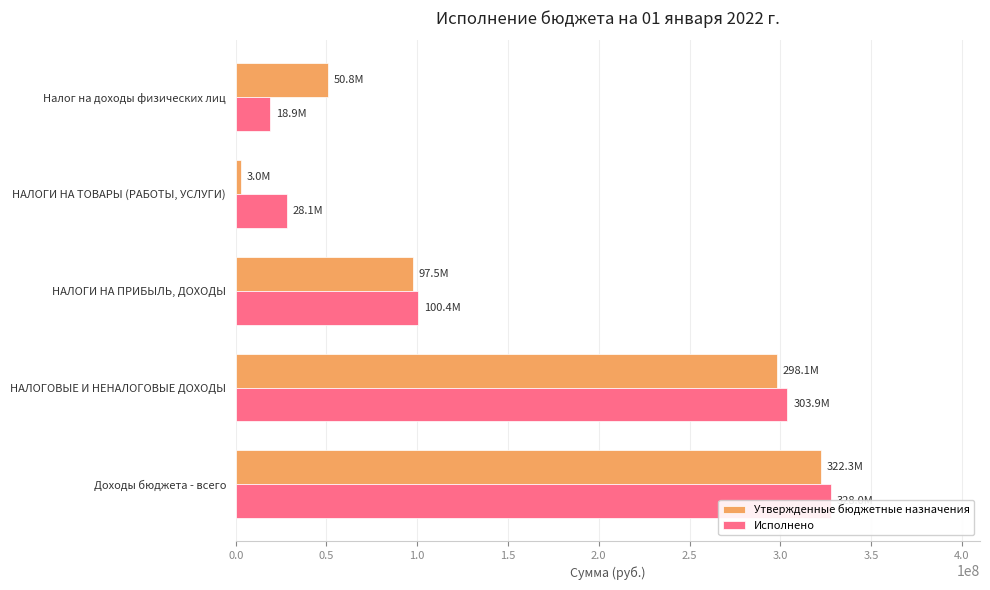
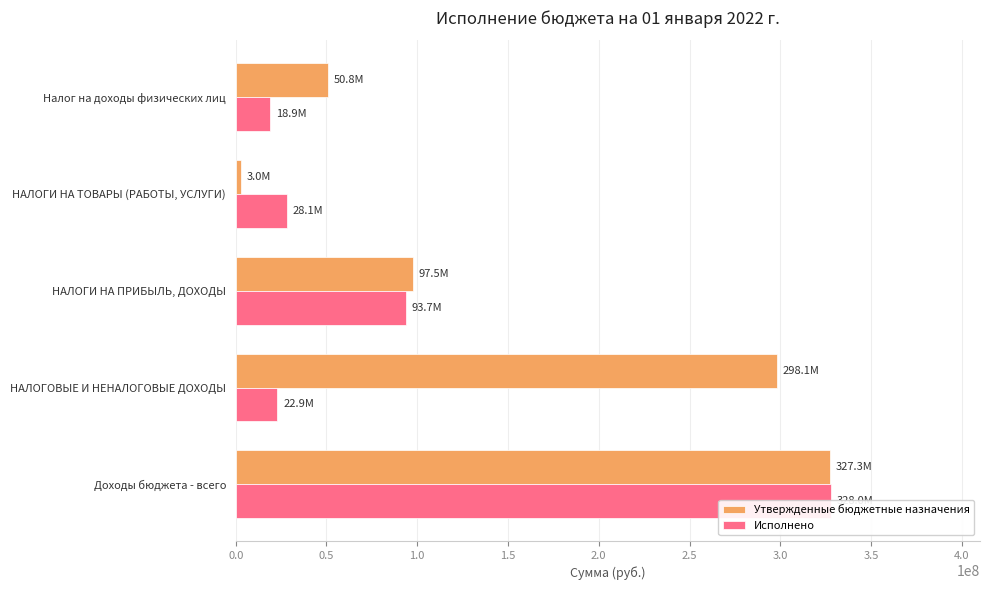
  {
    "Утвержденные бюджетные назначения": {
      "Налог на доходы физических лиц": "50.8M",
      "НАЛОГИ НА ТОВАРЫ (РАБОТЫ, УСЛУГИ)": "3.0M",
      "НАЛОГИ НА ПРИБЫЛЬ, ДОХОДЫ": "97.5M",
      "НАЛОГОВЫЕ И НЕНАЛОГОВЫЕ ДОХОДЫ": "298.1M",
-     "Доходы бюджета - всего": "322.3M"
+     "Доходы бюджета - всего": "327.3M"
    },
    "Исполнено": {
      "Налог на доходы физических лиц": "18.9M",
      "НАЛОГИ НА ТОВАРЫ (РАБОТЫ, УСЛУГИ)": "28.1M",
-     "НАЛОГИ НА ПРИБЫЛЬ, ДОХОДЫ": "100.4M",
-     "НАЛОГОВЫЕ И НЕНАЛОГОВЫЕ ДОХОДЫ": "303.9M"
+     "НАЛОГИ НА ПРИБЫЛЬ, ДОХОДЫ": "93.7M",
+     "НАЛОГОВЫЕ И НЕНАЛОГОВЫЕ ДОХОДЫ": "22.9M"
    }
  }
